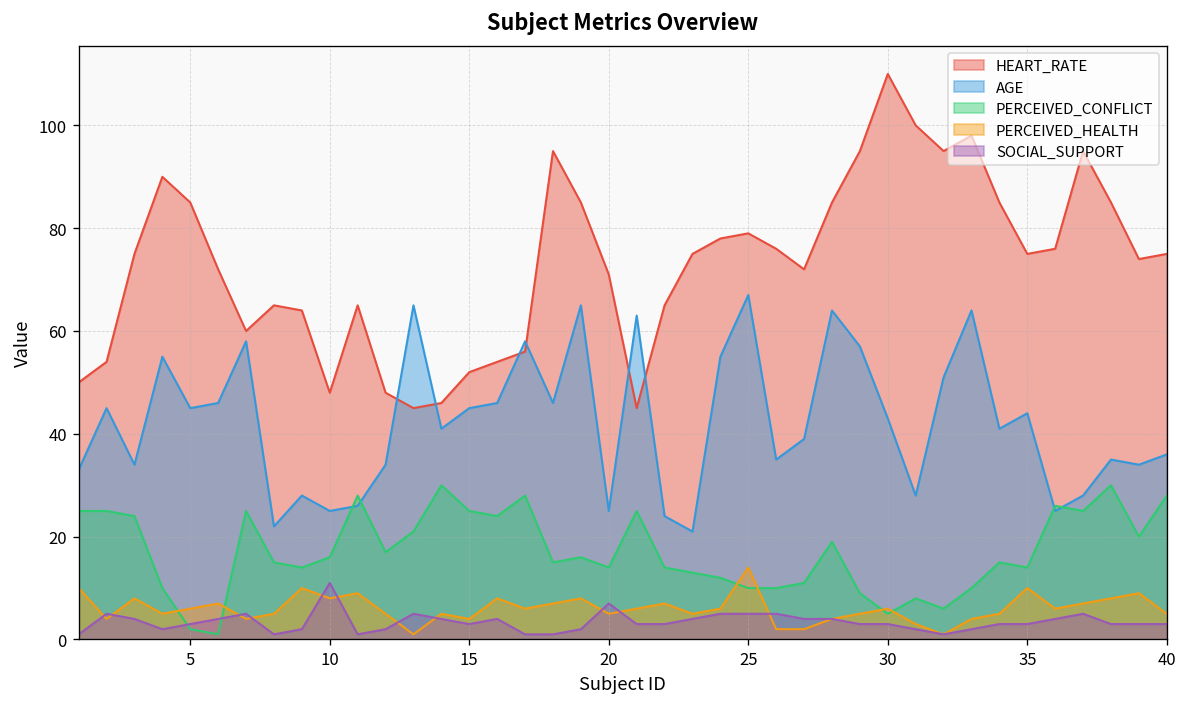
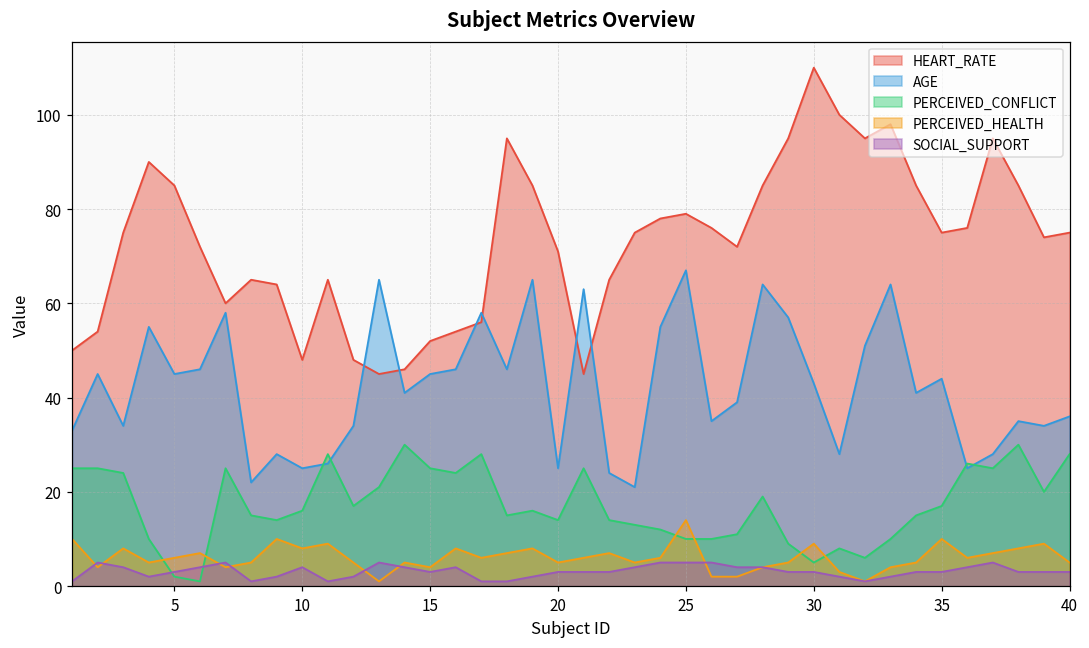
  {
    "HEART_RATE": {
      "5": 85,
      "10": 48,
      "15": 52,
      "20": 71,
      "25": 79,
      "30": 110,
      "35": 75,
      "40": 75
    },
    "AGE": {
      "5": 45,
      "10": 25,
      "15": 45,
      "20": 25,
      "25": 67,
      "30": 43,
      "35": 44,
      "40": 36
    },
    "PERCEIVED_CONFLICT": {
      "5": 2,
      "10": 16,
      "15": 25,
      "20": 14,
      "25": 10,
      "30": 5,
-     "35": 14,
+     "35": 17,
      "40": 28
    },
    "PERCEIVED_HEALTH": {
      "5": 6,
      "10": 8,
      "15": 4,
      "20": 5,
      "25": 14,
-     "30": 6,
+     "30": 9,
      "35": 10,
      "40": 5
    },
    "SOCIAL_SUPPORT": {
      "5": 3,
-     "10": 11,
+     "10": 4,
      "15": 3,
-     "20": 7,
+     "20": 3,
      "25": 5,
      "30": 3,
      "35": 3,
      "40": 3
    }
  }
